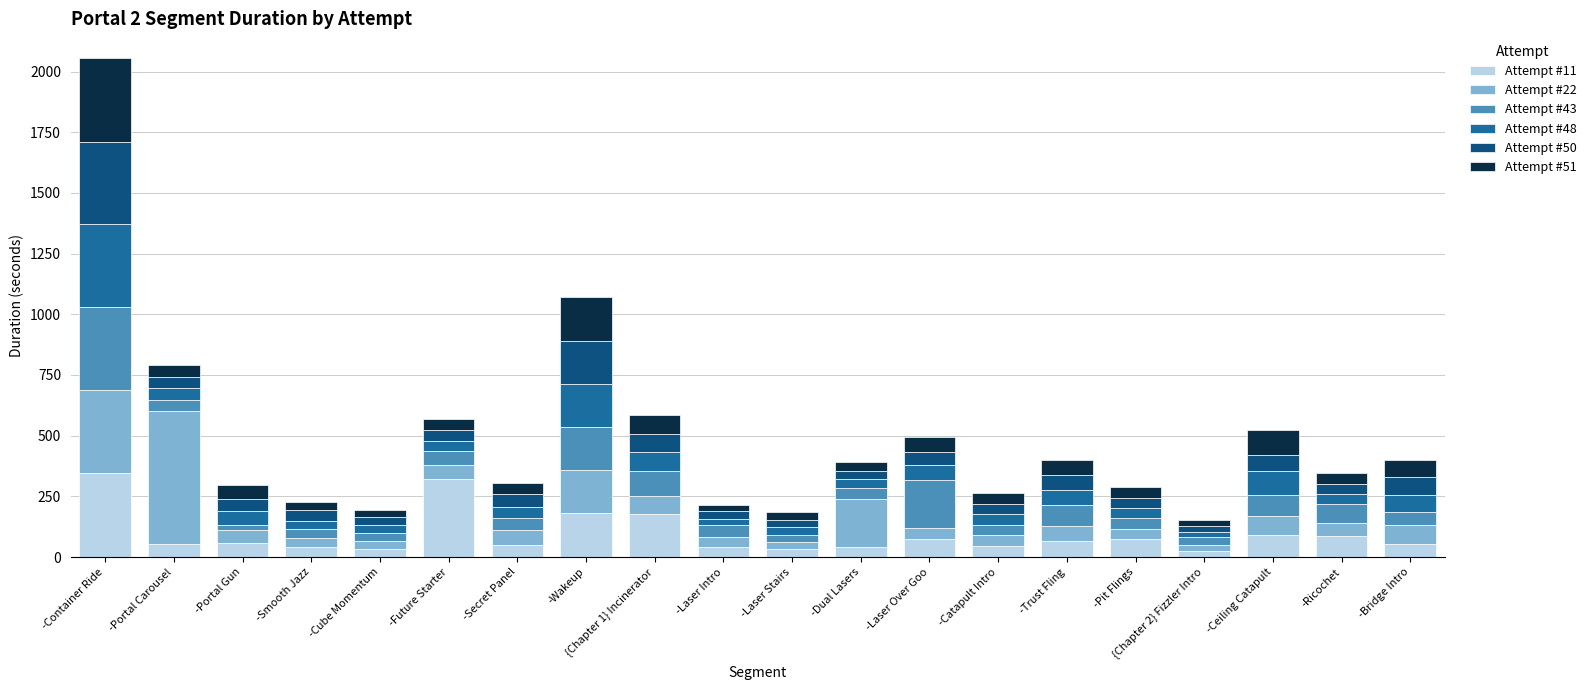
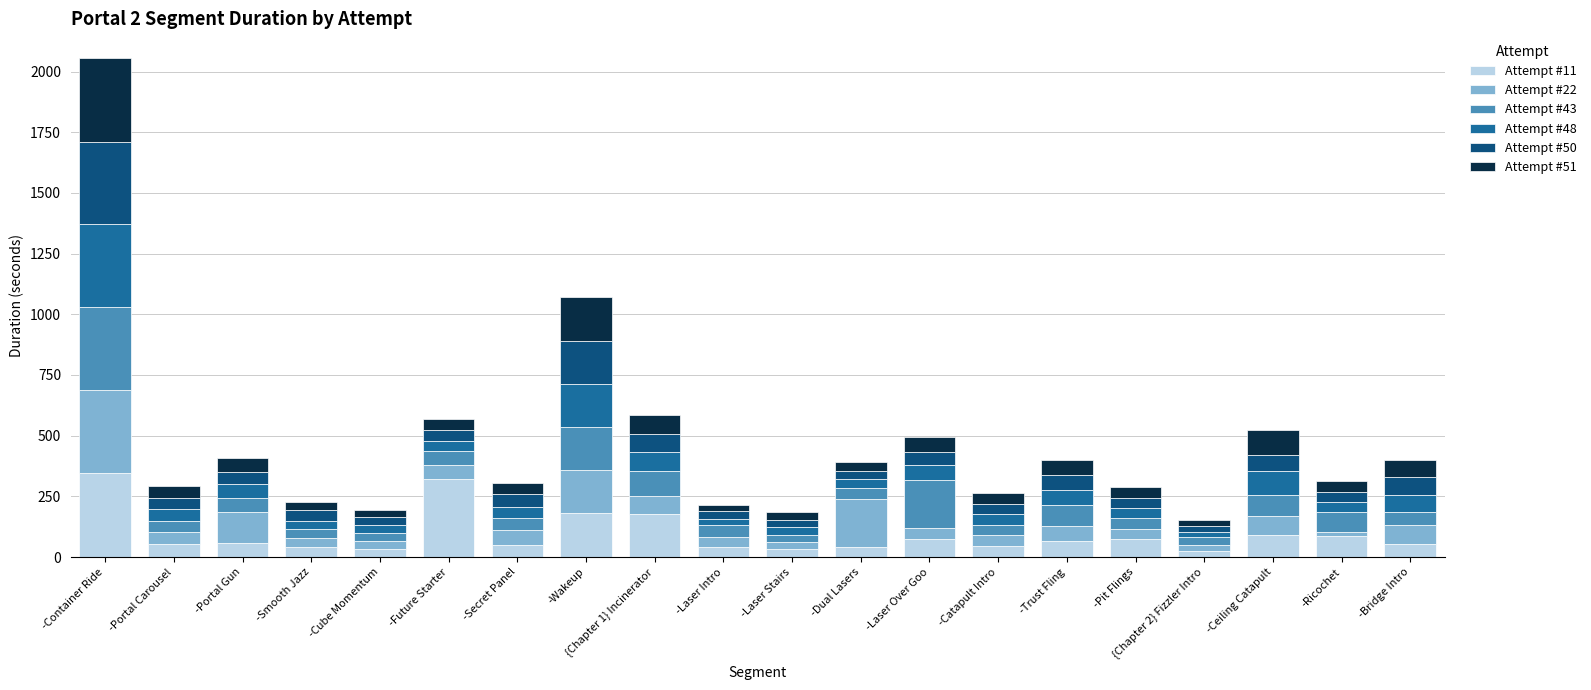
  {
    "Attempt #11": {
      "-Container Ride": 350,
      "-Portal Carousel": 50,
      "-Portal Gun": 60,
      "-Smooth Jazz": 40,
      "-Cube Momentum": 30,
      "-Future Starter": 320,
      "-Secret Panel": 50,
      "-Wakeup": 180,
      "{Chapter 1} Incinerator": 180,
      "-Laser Intro": 40,
      "-Laser Stairs": 30,
      "-Dual Lasers": 40,
      "-Laser Over Goo": 80,
      "-Catapult Intro": 50,
      "-Trust Fling": 60,
      "-Pit Flings": 80,
      "{Chapter 2} Fizzler Intro": 30,
      "-Ceiling Catapult": 90,
      "-Ricochet": 90,
      "-Bridge Intro": 50
    },
    "Attempt #22": {
      "-Container Ride": 340,
-     "-Portal Carousel": 550,
-     "-Portal Gun": 50,
+     "-Portal Carousel": 50,
+     "-Portal Gun": 130,
      "-Smooth Jazz": 40,
      "-Cube Momentum": 30,
      "-Future Starter": 60,
      "-Secret Panel": 60,
      "-Wakeup": 180,
      "{Chapter 1} Incinerator": 70,
      "-Laser Intro": 40,
      "-Laser Stairs": 30,
      "-Dual Lasers": 200,
      "-Laser Over Goo": 40,
      "-Catapult Intro": 40,
      "-Trust Fling": 60,
      "-Pit Flings": 40,
      "{Chapter 2} Fizzler Intro": 20,
      "-Ceiling Catapult": 80,
-     "-Ricochet": 50,
+     "-Ricochet": 20,
      "-Bridge Intro": 80
    },
    "Attempt #43": {
      "-Container Ride": 340,
      "-Portal Carousel": 50,
-     "-Portal Gun": 20,
+     "-Portal Gun": 60,
      "-Smooth Jazz": 40,
      "-Cube Momentum": 30,
      "-Future Starter": 60,
      "-Secret Panel": 50,
      "-Wakeup": 180,
      "{Chapter 1} Incinerator": 100,
      "-Laser Intro": 50,
      "-Laser Stairs": 30,
      "-Dual Lasers": 40,
      "-Laser Over Goo": 200,
      "-Catapult Intro": 40,
      "-Trust Fling": 80,
      "-Pit Flings": 40,
      "{Chapter 2} Fizzler Intro": 30,
      "-Ceiling Catapult": 90,
      "-Ricochet": 80,
      "-Bridge Intro": 60
    },
    "Attempt #51": {
      "-Container Ride": 340,
      "-Portal Carousel": 50,
      "-Portal Gun": 60,
      "-Smooth Jazz": 40,
      "-Cube Momentum": 30,
      "-Future Starter": 40,
      "-Secret Panel": 40,
      "-Wakeup": 180,
      "{Chapter 1} Incinerator": 80,
      "-Laser Intro": 20,
      "-Laser Stairs": 30,
      "-Dual Lasers": 40,
      "-Laser Over Goo": 60,
      "-Catapult Intro": 40,
      "-Trust Fling": 60,
      "-Pit Flings": 40,
      "{Chapter 2} Fizzler Intro": 20,
      "-Ceiling Catapult": 100,
      "-Ricochet": 40,
      "-Bridge Intro": 70
    }
  }
